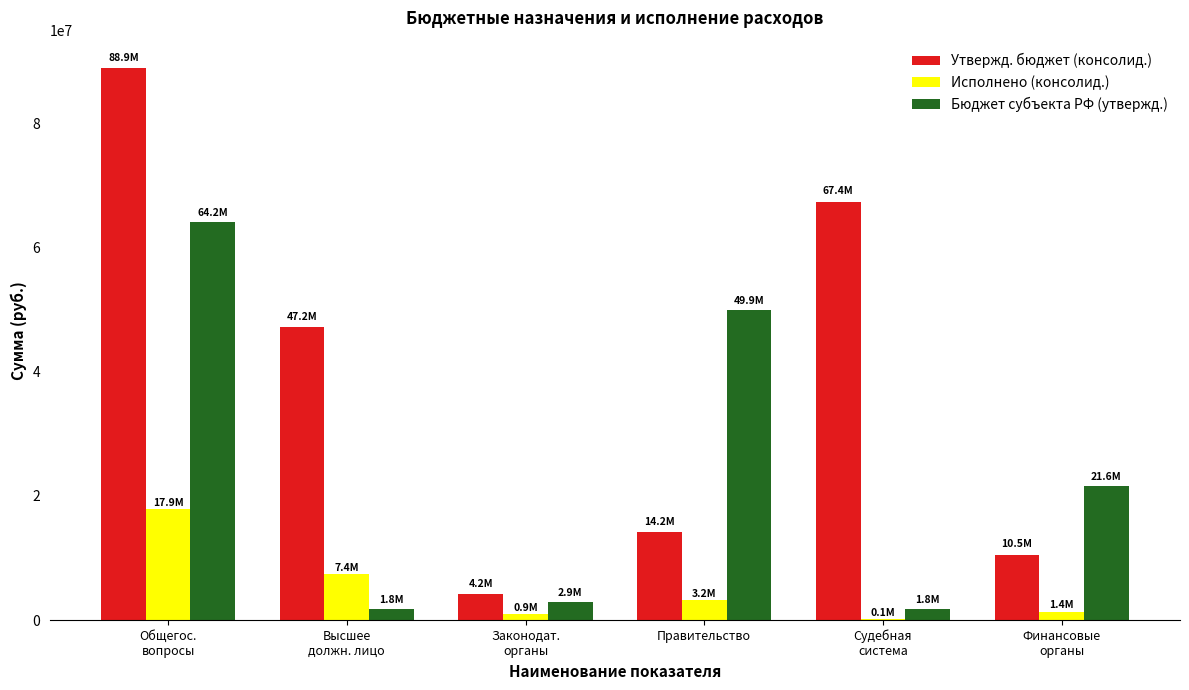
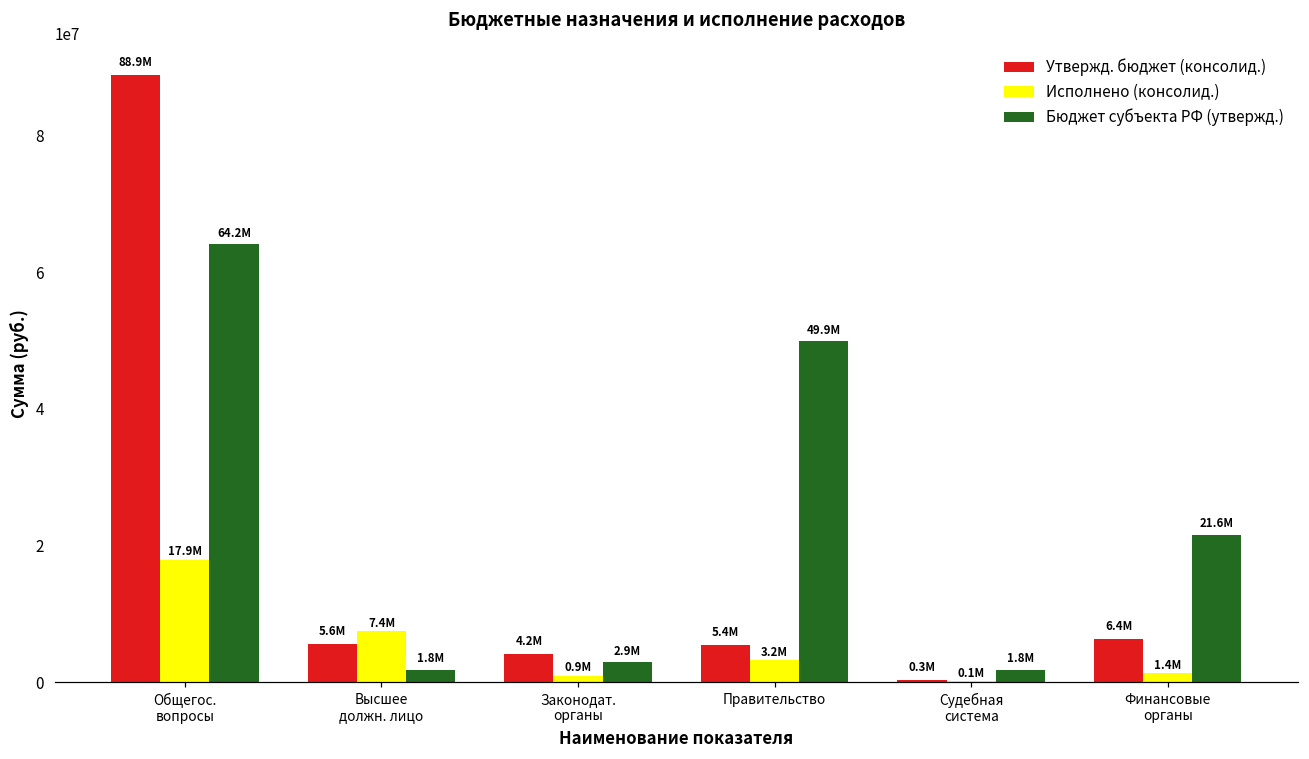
  {
    "Утвержд. бюджет (консолид.)": {
      "Общегос. вопросы": "88.9M",
-     "Высшее должн. лицо": "47.2M",
+     "Высшее должн. лицо": "5.6M",
      "Законодат. органы": "4.2M",
-     "Правительство": "14.2M",
-     "Судебная система": "67.4M",
-     "Финансовые органы": "10.5M"
+     "Правительство": "5.4M",
+     "Судебная система": "0.3M",
+     "Финансовые органы": "6.4M"
    },
    "Исполнено (консолид.)": {
      "Общегос. вопросы": "17.9M",
      "Высшее должн. лицо": "7.4M",
      "Законодат. органы": "0.9M",
      "Правительство": "3.2M",
      "Судебная система": "0.1M",
      "Финансовые органы": "1.4M"
    },
    "Бюджет субъекта РФ (утвержд.)": {
      "Общегос. вопросы": "64.2M",
      "Высшее должн. лицо": "1.8M",
      "Законодат. органы": "2.9M",
      "Правительство": "49.9M",
      "Судебная система": "1.8M",
      "Финансовые органы": "21.6M"
    }
  }
